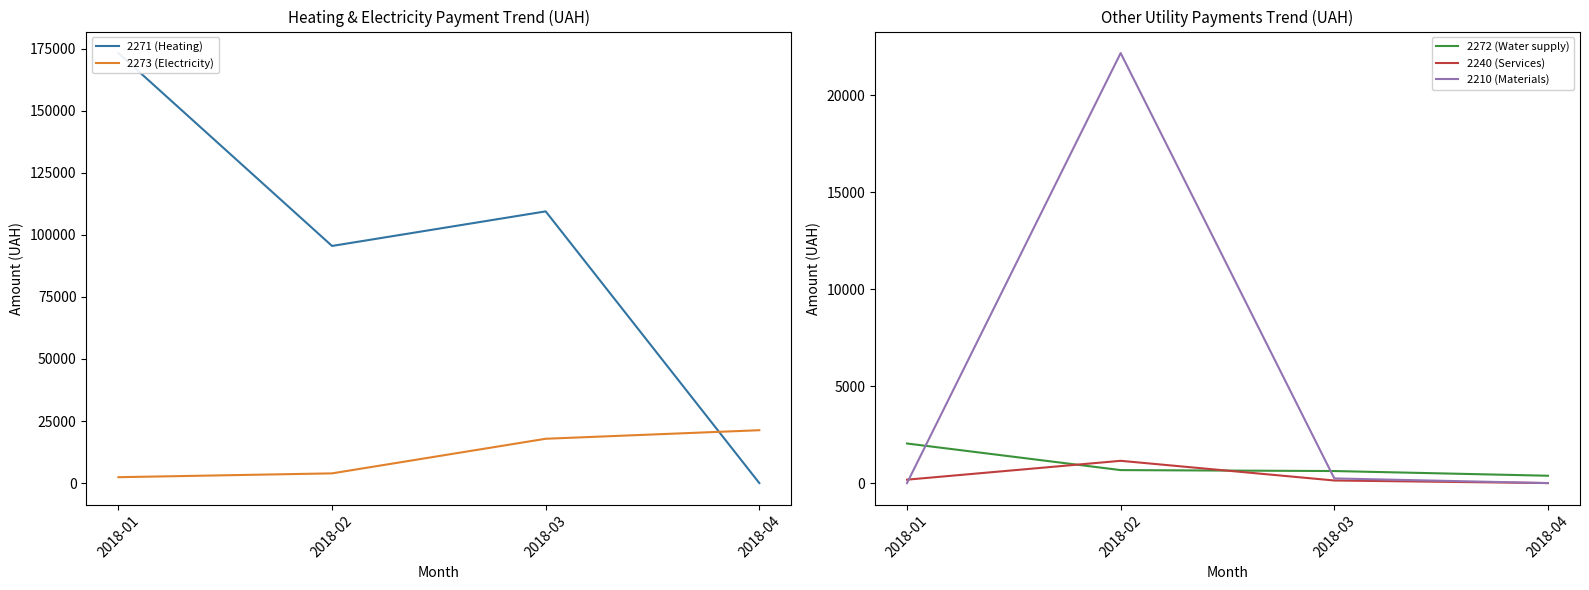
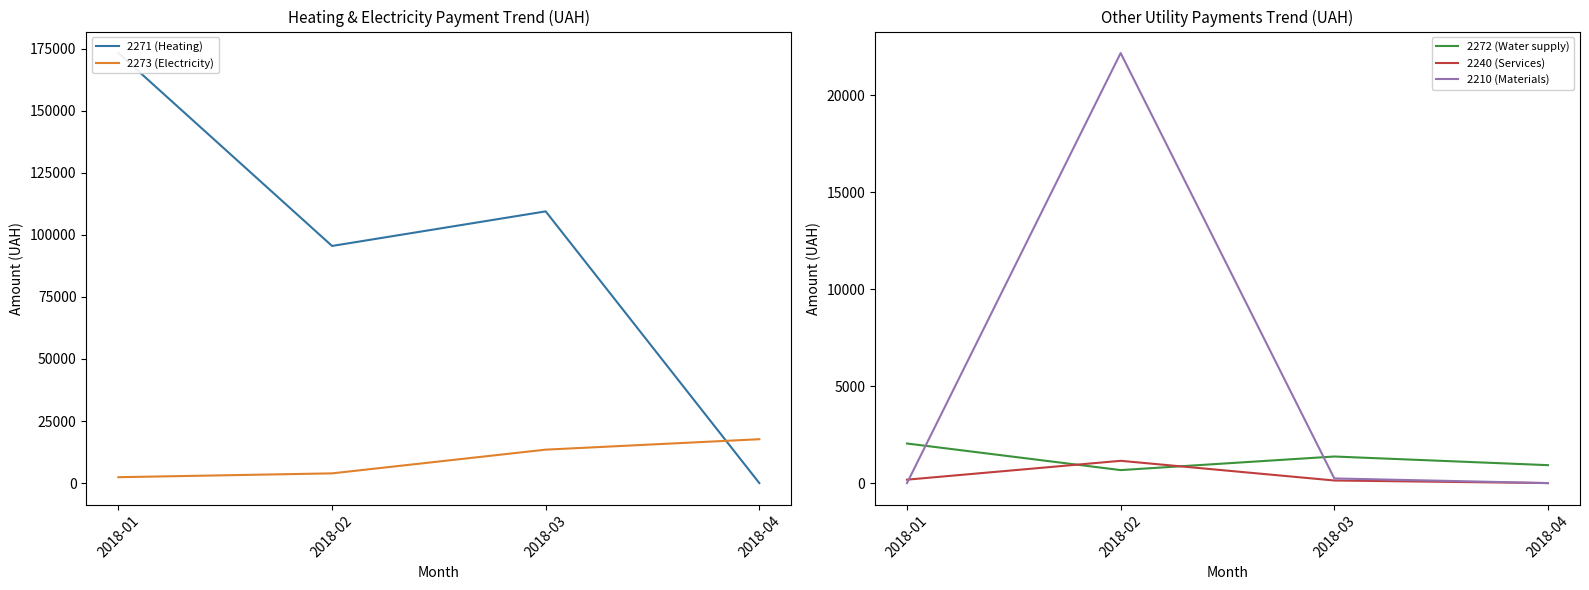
  {
    "Heating & Electricity Payment Trend (UAH)": {
      "2271 (Heating)": {
        "2018-02": 96000,
        "2018-03": 109000,
        "2018-04": 0
      },
      "2273 (Electricity)": {
        "2018-01": 2000,
        "2018-02": 4000,
-       "2018-03": 18000,
-       "2018-04": 21000
+       "2018-03": 13000,
+       "2018-04": 18000
      }
    },
    "Other Utility Payments Trend (UAH)": {
      "2272 (Water supply)": {
        "2018-01": 2000,
        "2018-02": 700,
-       "2018-03": 600,
-       "2018-04": 400
+       "2018-03": 1400,
+       "2018-04": 900
      },
      "2240 (Services)": {
        "2018-01": 200,
        "2018-02": 1100
      },
      "2210 (Materials)": {
        "2018-01": 0,
        "2018-02": 22200
      }
    }
  }
